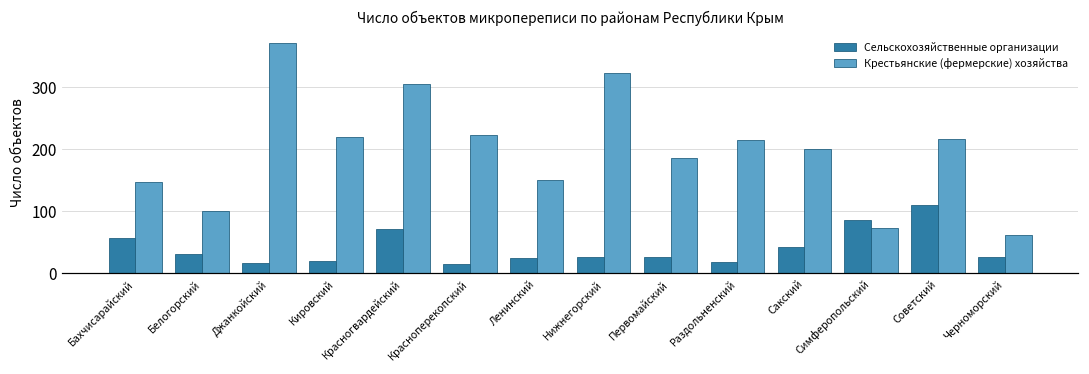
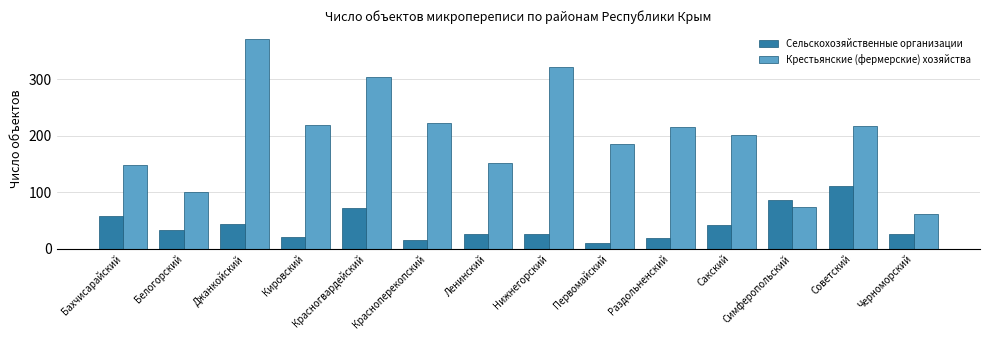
  {
    "Сельскохозяйственные организации": {
      "Бахчисарайский": 60,
      "Белогорский": 30,
-     "Джанкойский": 20,
+     "Джанкойский": 40,
      "Кировский": 20,
      "Красногвардейский": 70,
      "Красноперекопский": 20,
      "Ленинский": 30,
      "Нижнегорский": 30,
-     "Первомайский": 30,
+     "Первомайский": 10,
      "Раздольненский": 20,
      "Сакский": 40,
      "Симферопольский": 90,
      "Советский": 110,
      "Черноморский": 30
    },
    "Крестьянские (фермерские) хозяйства": {
      "Бахчисарайский": 150,
      "Белогорский": 100,
      "Джанкойский": 370,
      "Кировский": 220,
      "Красногвардейский": 310,
      "Красноперекопский": 220,
      "Ленинский": 150,
      "Нижнегорский": 320,
      "Первомайский": 190,
      "Раздольненский": 220,
      "Сакский": 200,
      "Симферопольский": 70,
      "Советский": 220,
      "Черноморский": 60
    }
  }
